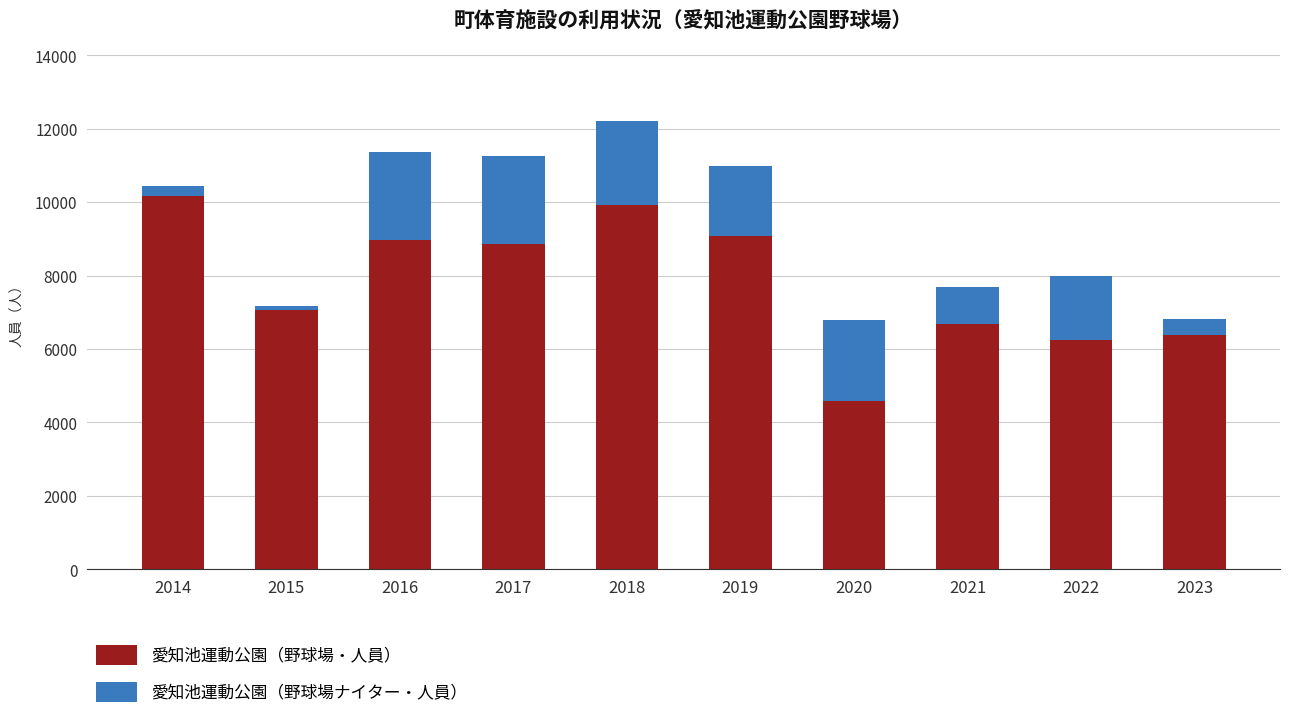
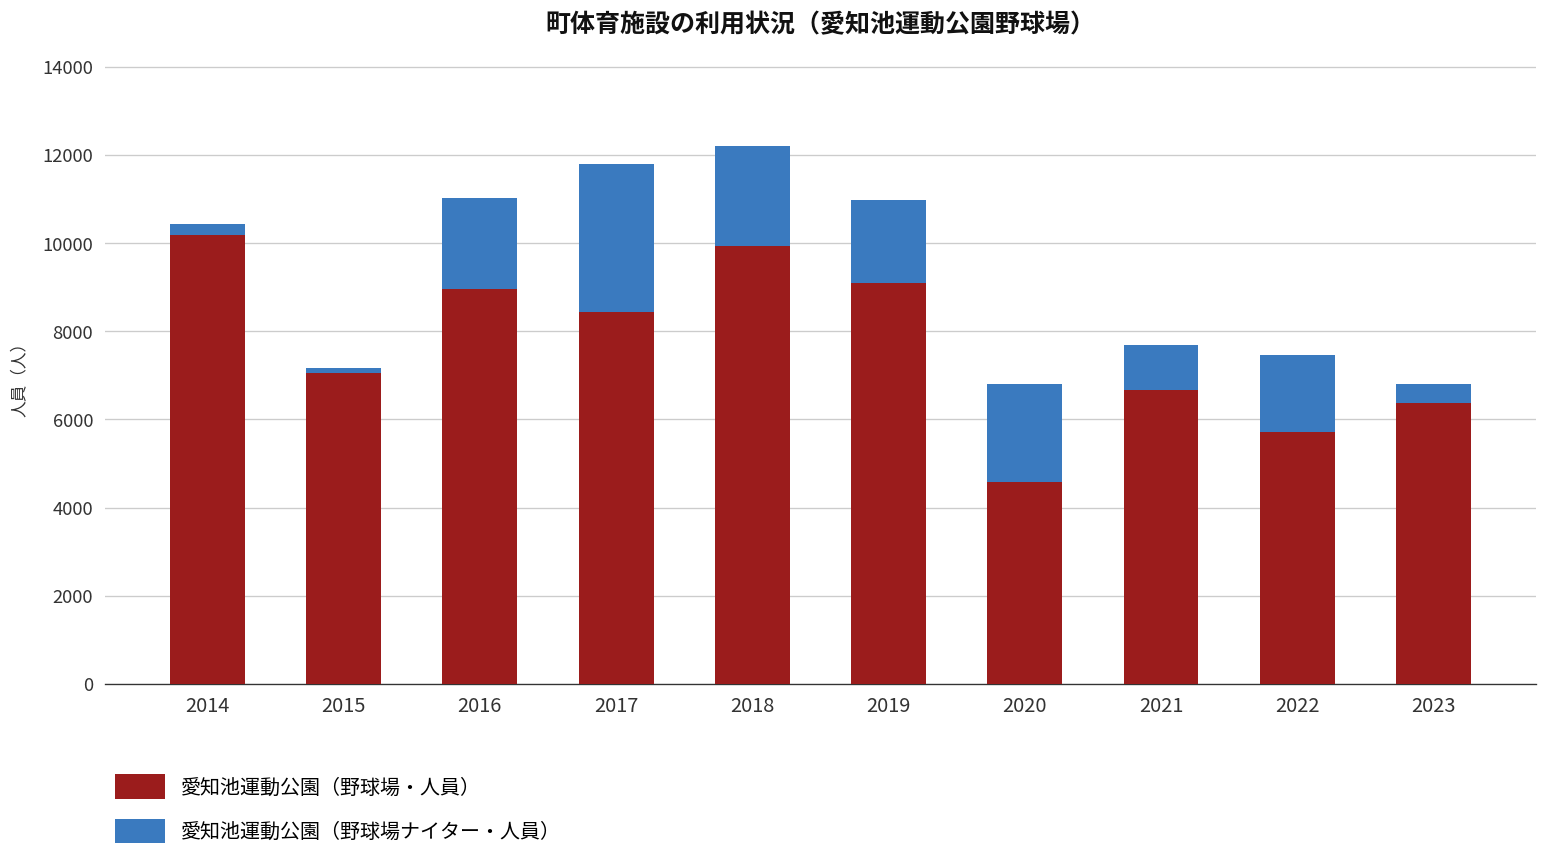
  {
    "愛知池運動公園（野球場・人員）": {
      "2014": 10200,
      "2015": 7100,
      "2016": 9000,
-     "2017": 8800,
+     "2017": 8400,
      "2018": 9900,
      "2019": 9100,
      "2020": 4600,
      "2021": 6700,
-     "2022": 6200,
+     "2022": 5700,
      "2023": 6400
    },
    "愛知池運動公園（野球場ナイター・人員）": {
      "2014": 300,
      "2015": 100,
-     "2016": 2400,
-     "2017": 2400,
+     "2016": 2100,
+     "2017": 3300,
      "2018": 2300,
      "2019": 1900,
      "2020": 2200,
      "2021": 1000,
      "2022": 1700,
      "2023": 400
    }
  }
